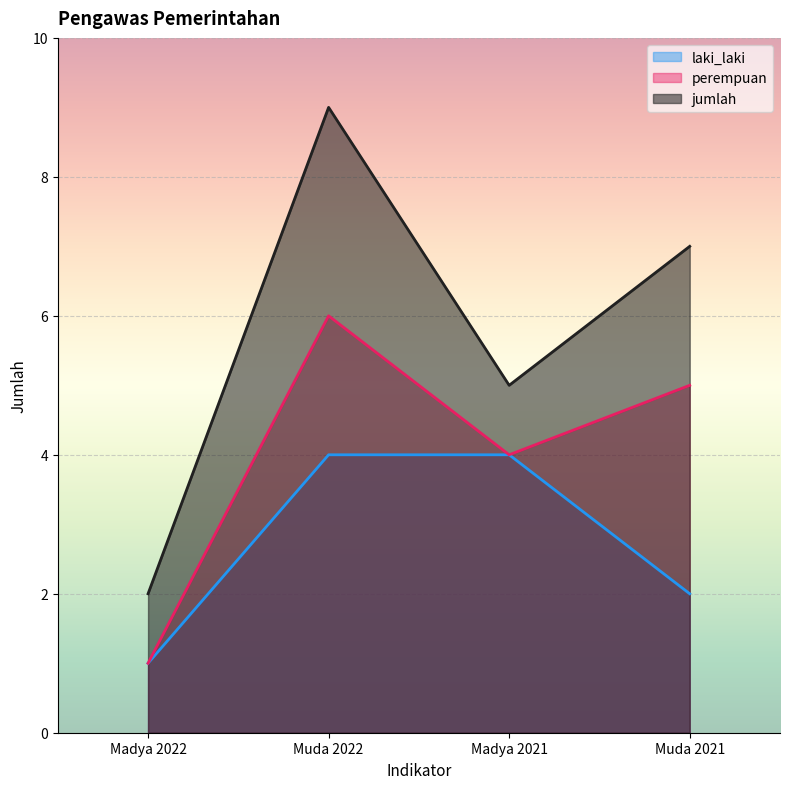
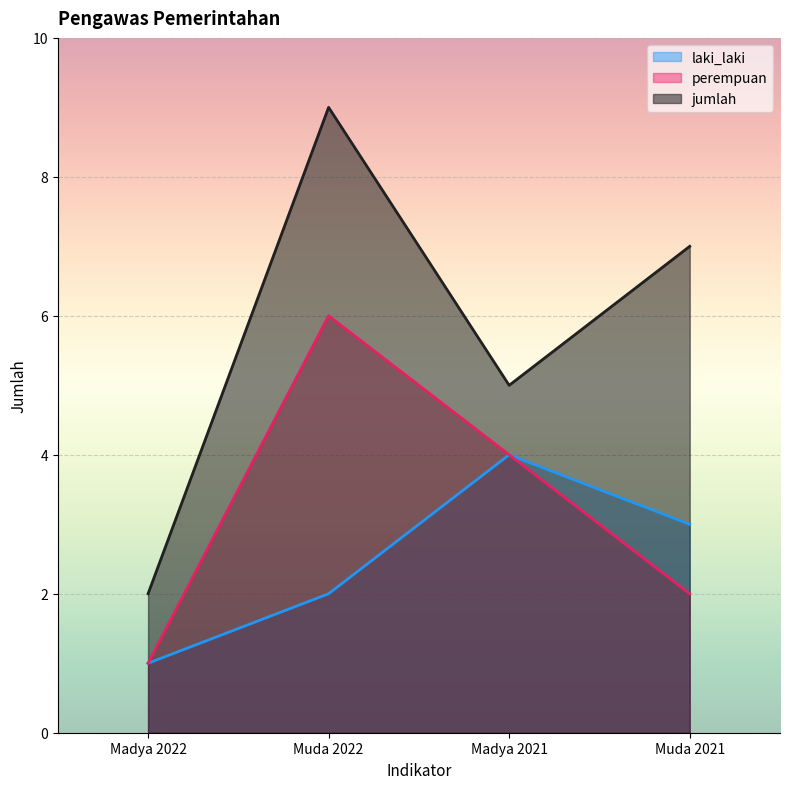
  {
    "laki_laki": {
-     "Muda 2022": 4,
-     "Muda 2021": 2
+     "Muda 2022": 2,
+     "Muda 2021": 3
    },
    "perempuan": {
      "Muda 2022": 6,
-     "Muda 2021": 5
+     "Muda 2021": 2
    },
    "jumlah": {
      "Madya 2022": 2,
      "Muda 2022": 9,
      "Madya 2021": 5,
      "Muda 2021": 7
    }
  }
